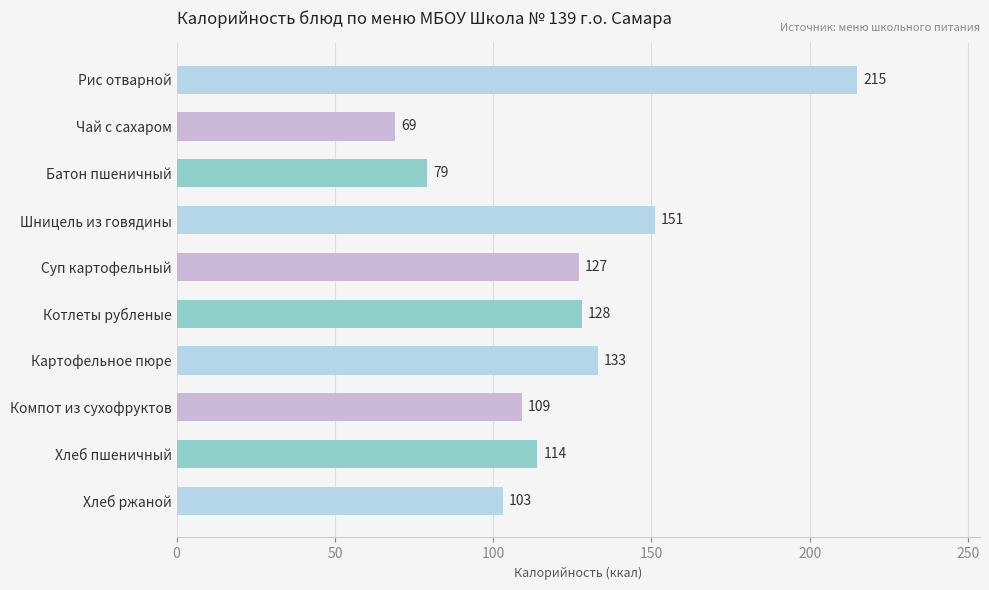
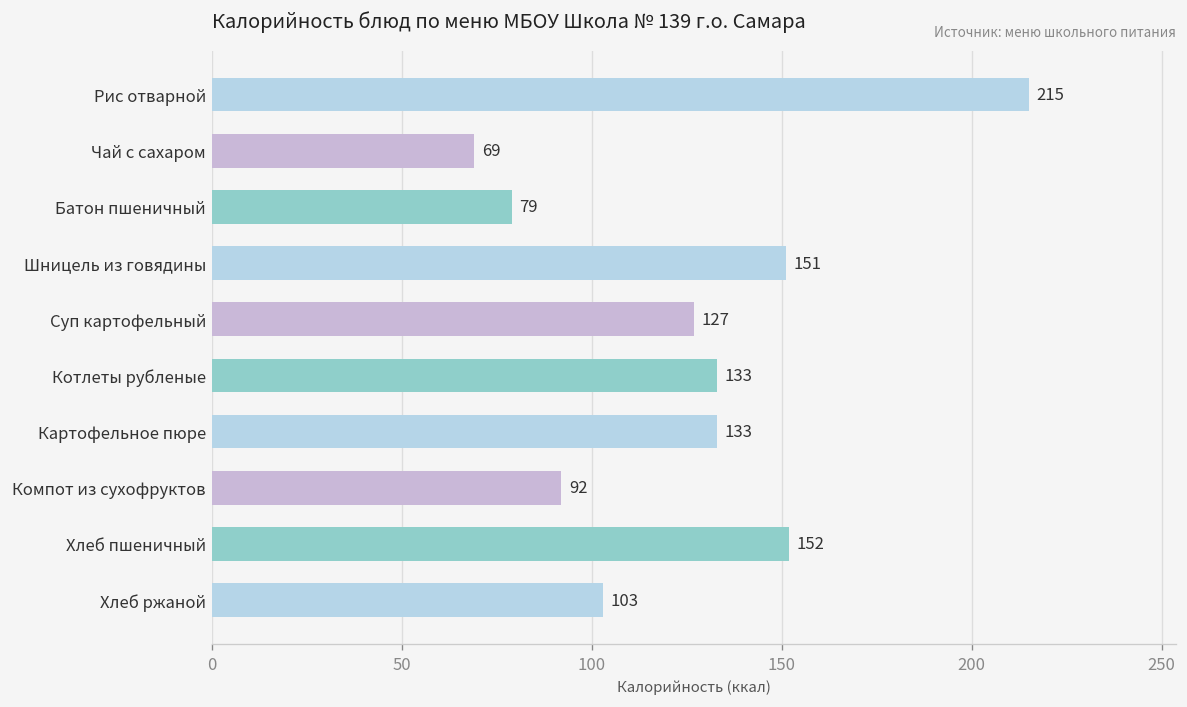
  {
    "Рис отварной": 215,
    "Чай с сахаром": 69,
    "Батон пшеничный": 79,
    "Шницель из говядины": 151,
    "Суп картофельный": 127,
-   "Котлеты рубленые": 128,
+   "Котлеты рубленые": 133,
    "Картофельное пюре": 133,
-   "Компот из сухофруктов": 109,
-   "Хлеб пшеничный": 114,
+   "Компот из сухофруктов": 92,
+   "Хлеб пшеничный": 152,
    "Хлеб ржаной": 103
  }
